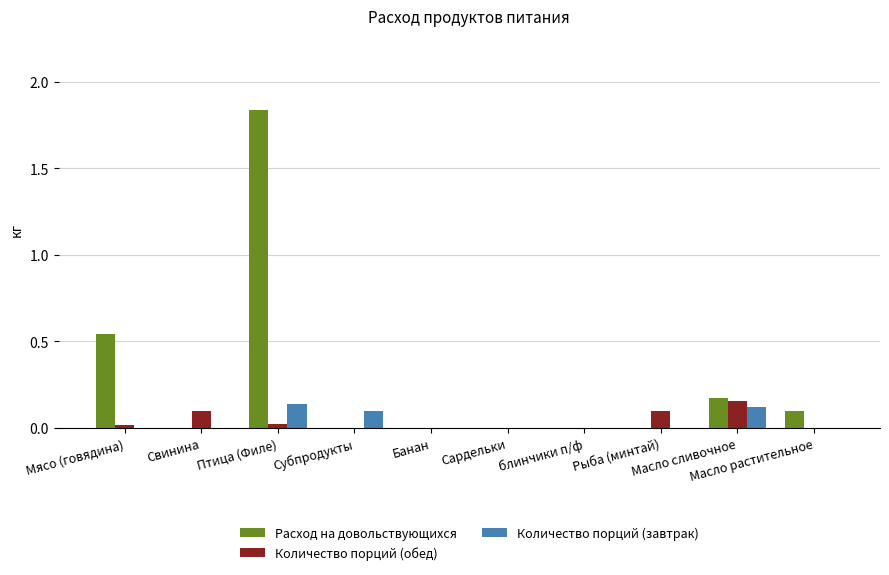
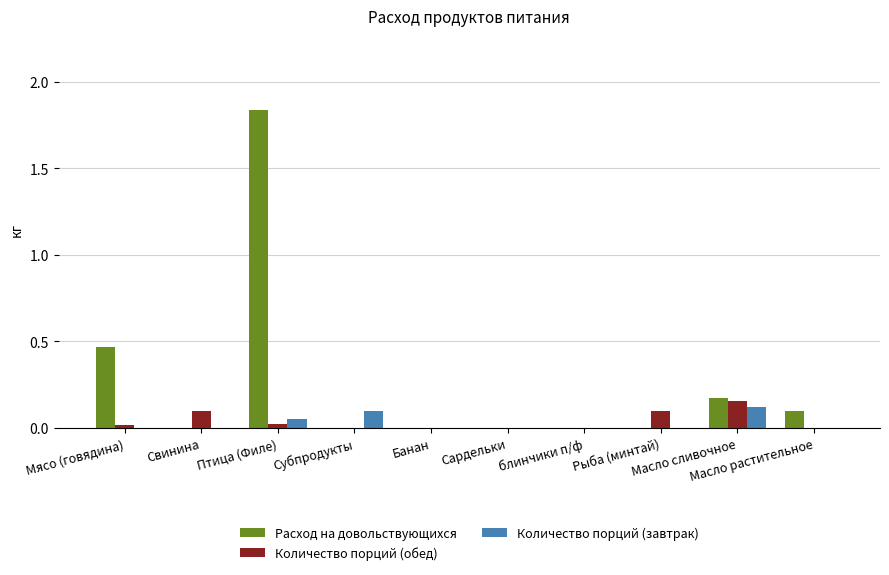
  {
    "Расход на довольствующихся": {
-     "Мясо (говядина)": 0.54,
+     "Мясо (говядина)": 0.47,
      "Свинина": 0.00,
      "Птица (Филе)": 1.84,
      "Субпродукты": 0.00,
      "Банан": 0.00,
      "Сардельки": 0.00,
      "блинчики п/ф": 0.00,
      "Рыба (минтай)": 0.00,
      "Масло сливочное": 0.17,
      "Масло растительное": 0.10
    },
    "Количество порций (обед)": {
      "Мясо (говядина)": 0.02,
      "Свинина": 0.10,
      "Птица (Филе)": 0.02,
      "Субпродукты": 0.00,
      "Банан": 0.00,
      "Сардельки": 0.00,
      "блинчики п/ф": 0.00,
      "Рыба (минтай)": 0.10,
      "Масло сливочное": 0.16
    },
    "Количество порций (завтрак)": {
      "Мясо (говядина)": 0.00,
      "Свинина": 0.00,
-     "Птица (Филе)": 0.14,
+     "Птица (Филе)": 0.05,
      "Субпродукты": 0.10,
      "Банан": 0.00,
      "Сардельки": 0.00,
      "блинчики п/ф": 0.00,
      "Рыба (минтай)": 0.00,
      "Масло сливочное": 0.12
    }
  }
